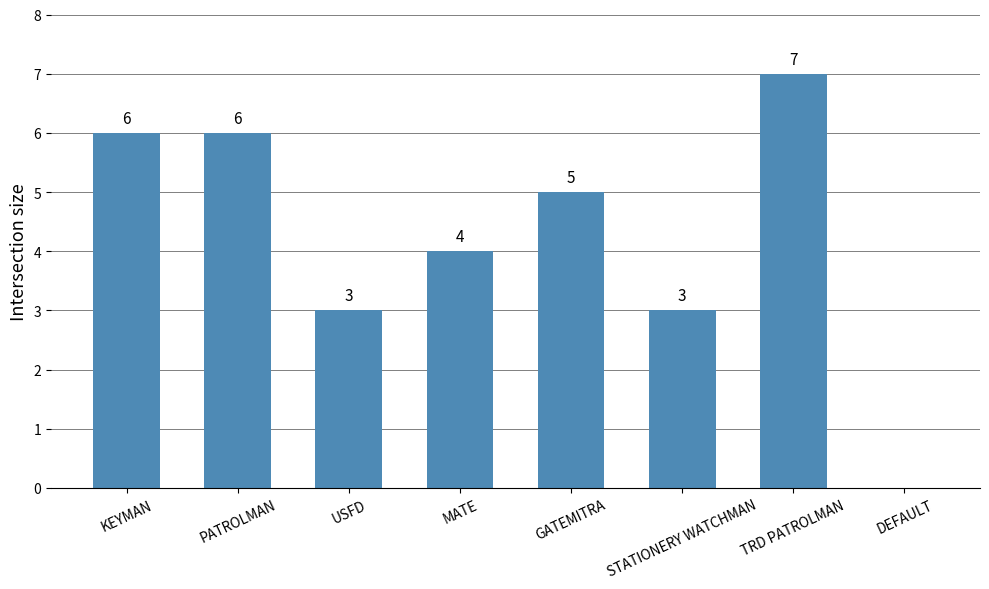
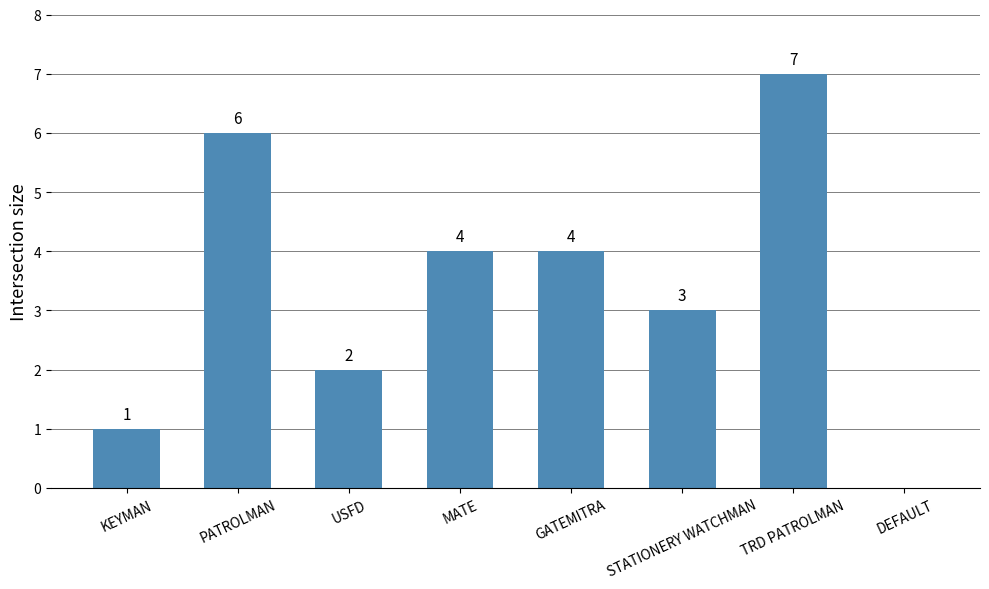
  {
-   "KEYMAN": 6,
+   "KEYMAN": 1,
    "PATROLMAN": 6,
-   "USFD": 3,
+   "USFD": 2,
    "MATE": 4,
-   "GATEMITRA": 5,
+   "GATEMITRA": 4,
    "STATIONERY WATCHMAN": 3,
    "TRD PATROLMAN": 7
  }
